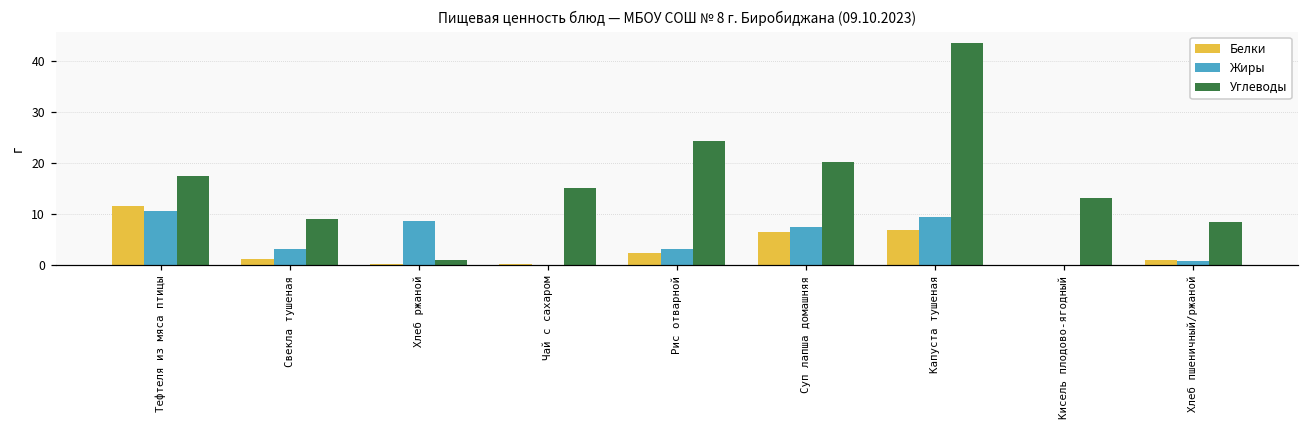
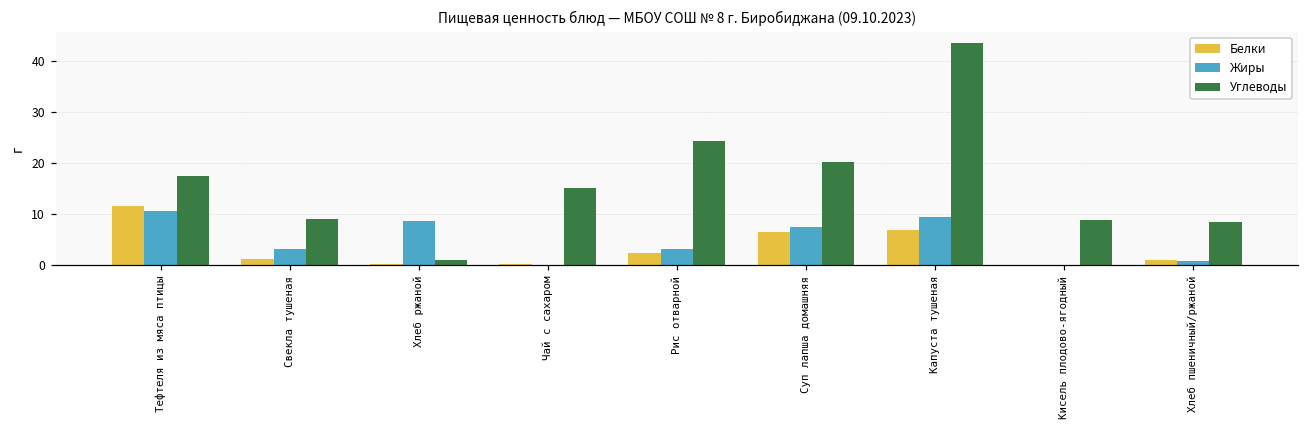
  {
    "Белки": {
      "Тефтеля из мяса птицы": 12,
      "Свекла тушеная": 1,
      "Рис отварной": 2,
      "Суп лапша домашняя": 7,
      "Капуста тушеная": 7,
      "Кисель плодово-ягодный": 0,
      "Хлеб пшеничный/ржаной": 1
    },
    "Жиры": {
      "Тефтеля из мяса птицы": 11,
      "Свекла тушеная": 3,
      "Хлеб ржаной": 9,
      "Чай с сахаром": 0,
      "Рис отварной": 3,
      "Суп лапша домашняя": 8,
      "Капуста тушеная": 10,
      "Кисель плодово-ягодный": 0,
      "Хлеб пшеничный/ржаной": 1
    },
    "Углеводы": {
      "Тефтеля из мяса птицы": 18,
      "Свекла тушеная": 9,
      "Хлеб ржаной": 1,
      "Чай с сахаром": 15,
      "Рис отварной": 24,
      "Суп лапша домашняя": 20,
      "Капуста тушеная": 44,
-     "Кисель плодово-ягодный": 13,
+     "Кисель плодово-ягодный": 9,
      "Хлеб пшеничный/ржаной": 9
    }
  }
